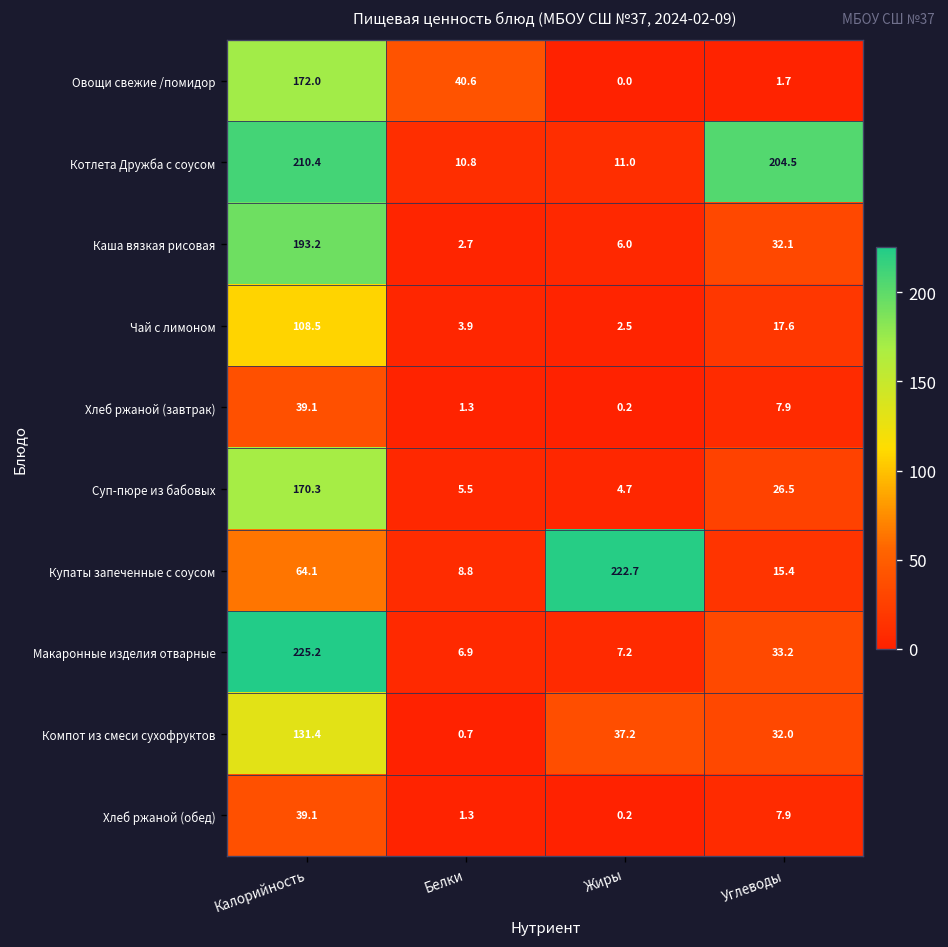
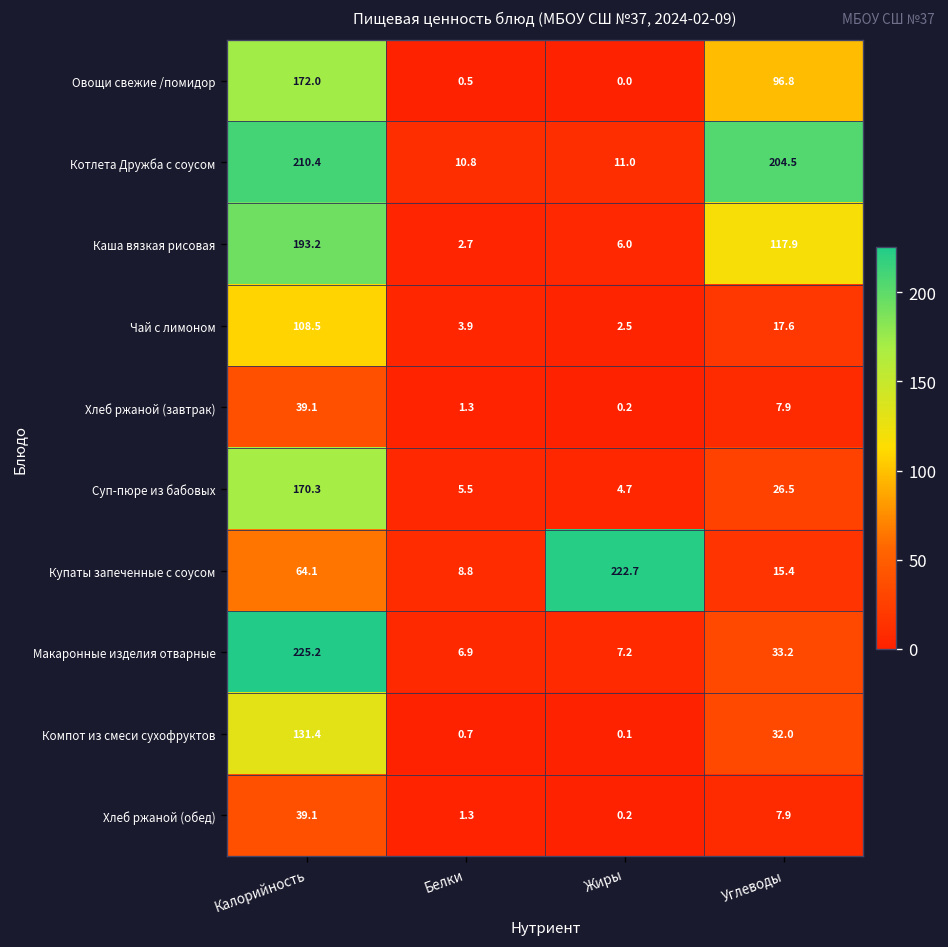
  {
    "Овощи свежие /помидор": {
      "Калорийность": 172.0,
-     "Белки": 40.6,
+     "Белки": 0.5,
      "Жиры": 0.0,
-     "Углеводы": 1.7
+     "Углеводы": 96.8
    },
    "Котлета Дружба с соусом": {
      "Калорийность": 210.4,
      "Белки": 10.8,
      "Жиры": 11.0,
      "Углеводы": 204.5
    },
    "Каша вязкая рисовая": {
      "Калорийность": 193.2,
      "Белки": 2.7,
      "Жиры": 6.0,
-     "Углеводы": 32.1
+     "Углеводы": 117.9
    },
    "Чай с лимоном": {
      "Калорийность": 108.5,
      "Белки": 3.9,
      "Жиры": 2.5,
      "Углеводы": 17.6
    },
    "Хлеб ржаной (завтрак)": {
      "Калорийность": 39.1,
      "Белки": 1.3,
      "Жиры": 0.2,
      "Углеводы": 7.9
    },
    "Суп-пюре из бабовых": {
      "Калорийность": 170.3,
      "Белки": 5.5,
      "Жиры": 4.7,
      "Углеводы": 26.5
    },
    "Купаты запеченные с соусом": {
      "Калорийность": 64.1,
      "Белки": 8.8,
      "Жиры": 222.7,
      "Углеводы": 15.4
    },
    "Макаронные изделия отварные": {
      "Калорийность": 225.2,
      "Белки": 6.9,
      "Жиры": 7.2,
      "Углеводы": 33.2
    },
    "Компот из смеси сухофруктов": {
      "Калорийность": 131.4,
      "Белки": 0.7,
-     "Жиры": 37.2,
+     "Жиры": 0.1,
      "Углеводы": 32.0
    },
    "Хлеб ржаной (обед)": {
      "Калорийность": 39.1,
      "Белки": 1.3,
      "Жиры": 0.2,
      "Углеводы": 7.9
    }
  }
